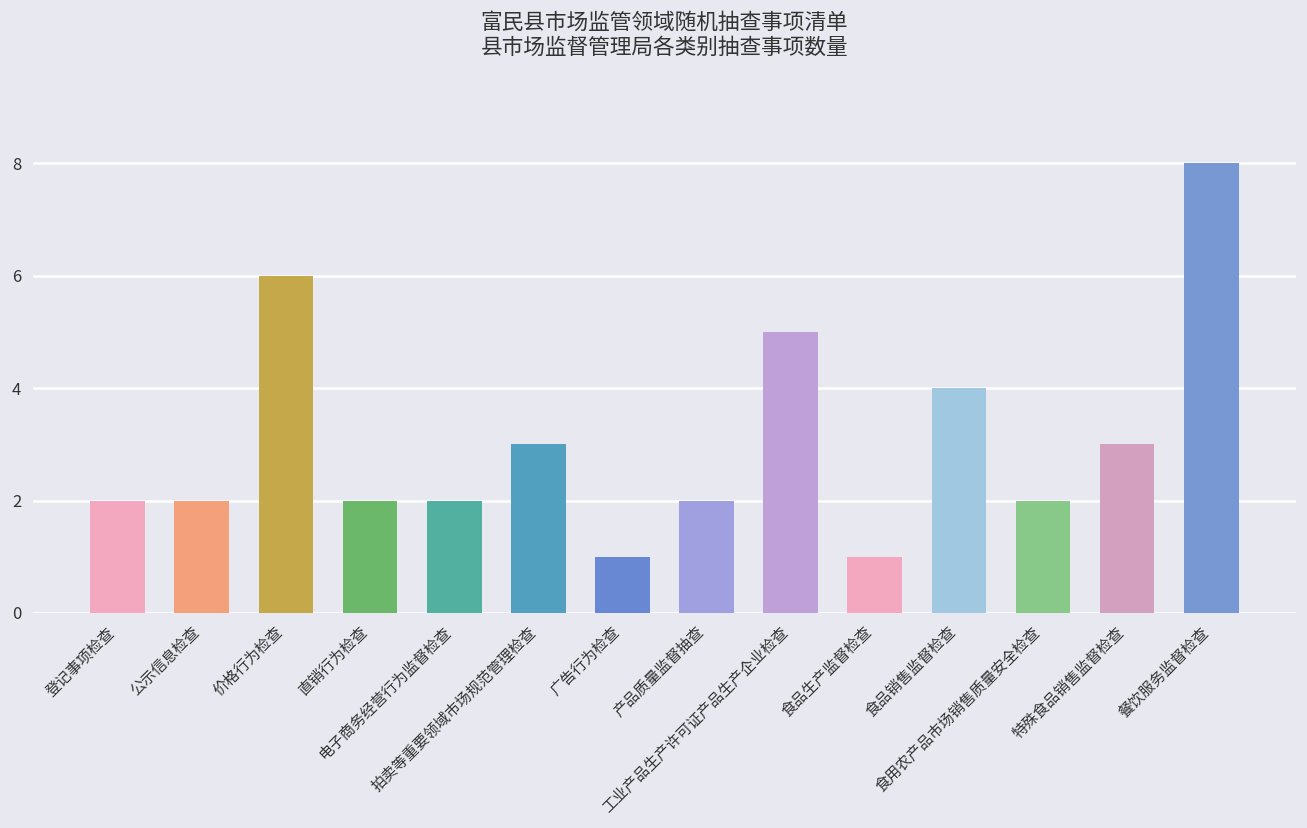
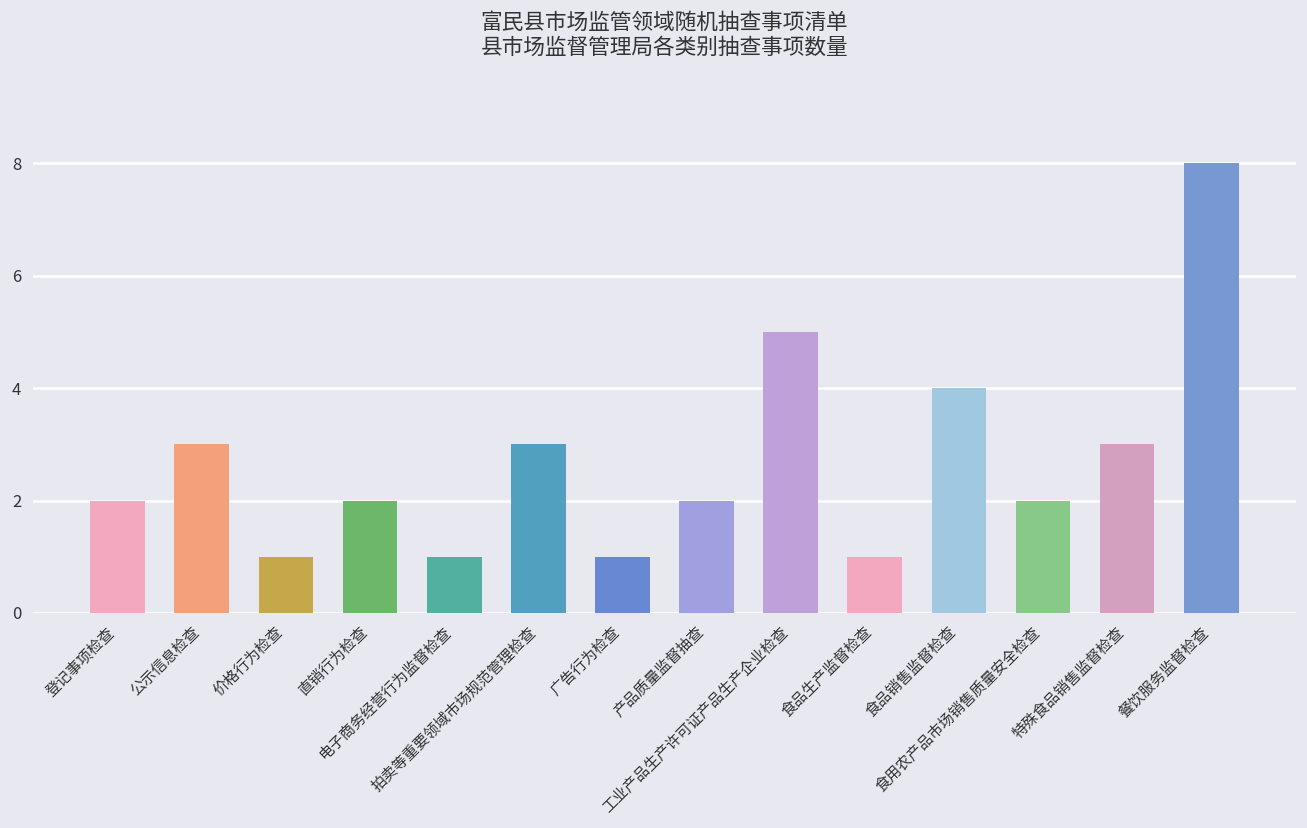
  {
    "登记事项检查": 2,
-   "公示信息检查": 2,
-   "价格行为检查": 6,
+   "公示信息检查": 3,
+   "价格行为检查": 1,
    "直销行为检查": 2,
-   "电子商务经营行为监督检查": 2,
+   "电子商务经营行为监督检查": 1,
    "拍卖等重要领域市场规范管理检查": 3,
    "广告行为检查": 1,
    "产品质量监督抽查": 2,
    "工业产品生产许可证产品生产企业检查": 5,
    "食品生产监督检查": 1,
    "食品销售监督检查": 4,
    "食用农产品市场销售质量安全检查": 2,
    "特殊食品销售监督检查": 3,
    "餐饮服务监督检查": 8
  }
